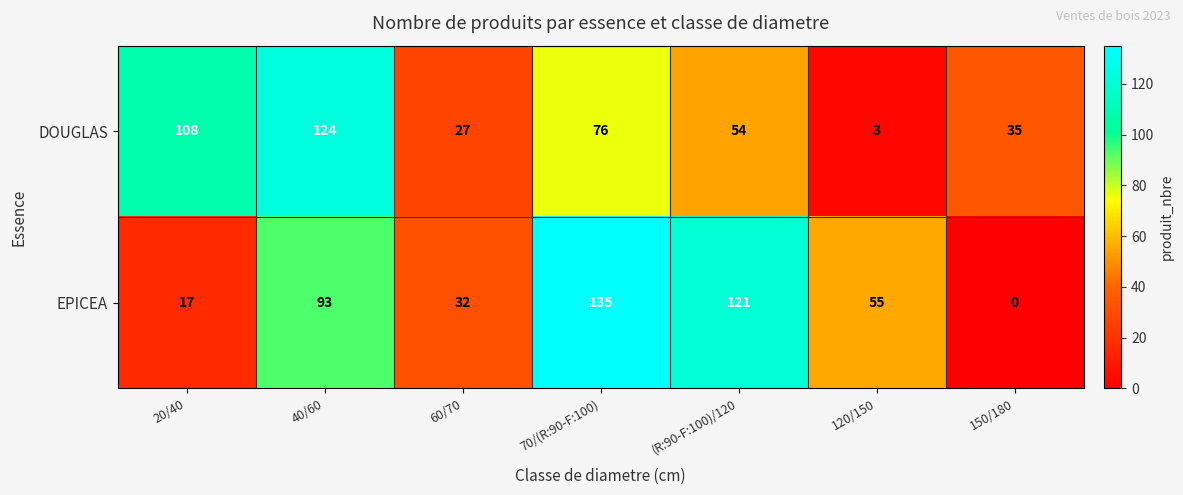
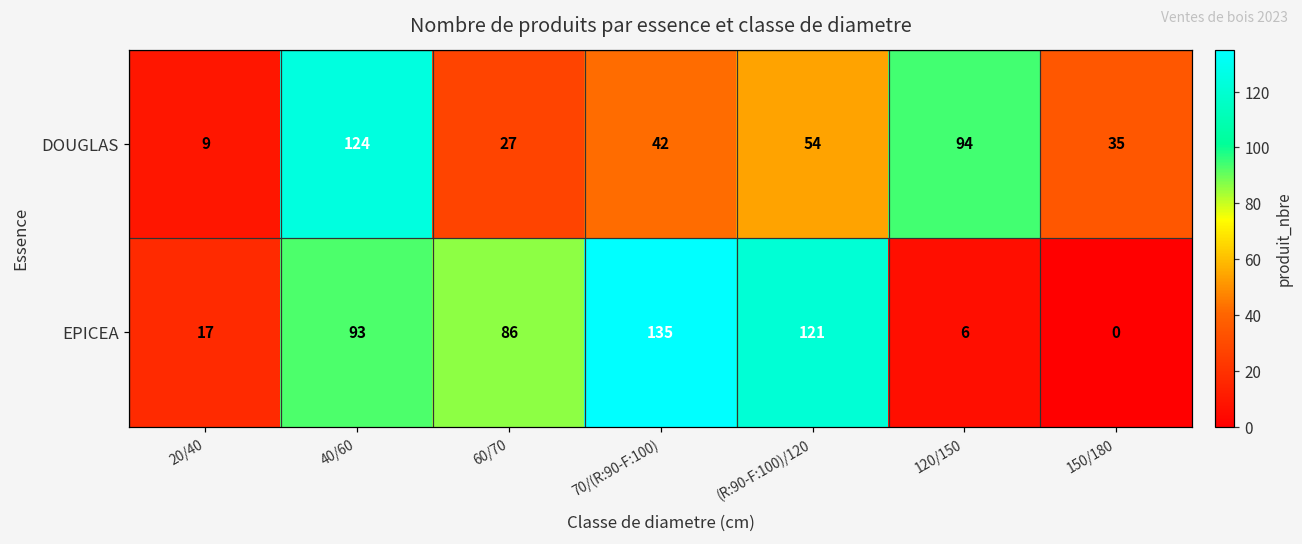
  {
    "DOUGLAS": {
-     "20/40": 108,
+     "20/40": 9,
      "40/60": 124,
      "60/70": 27,
-     "70/(R:90-F:100)": 76,
+     "70/(R:90-F:100)": 42,
      "(R:90-F:100)/120": 54,
-     "120/150": 3,
+     "120/150": 94,
      "150/180": 35
    },
    "EPICEA": {
      "20/40": 17,
      "40/60": 93,
-     "60/70": 32,
+     "60/70": 86,
      "70/(R:90-F:100)": 135,
      "(R:90-F:100)/120": 121,
-     "120/150": 55,
+     "120/150": 6,
      "150/180": 0
    }
  }
